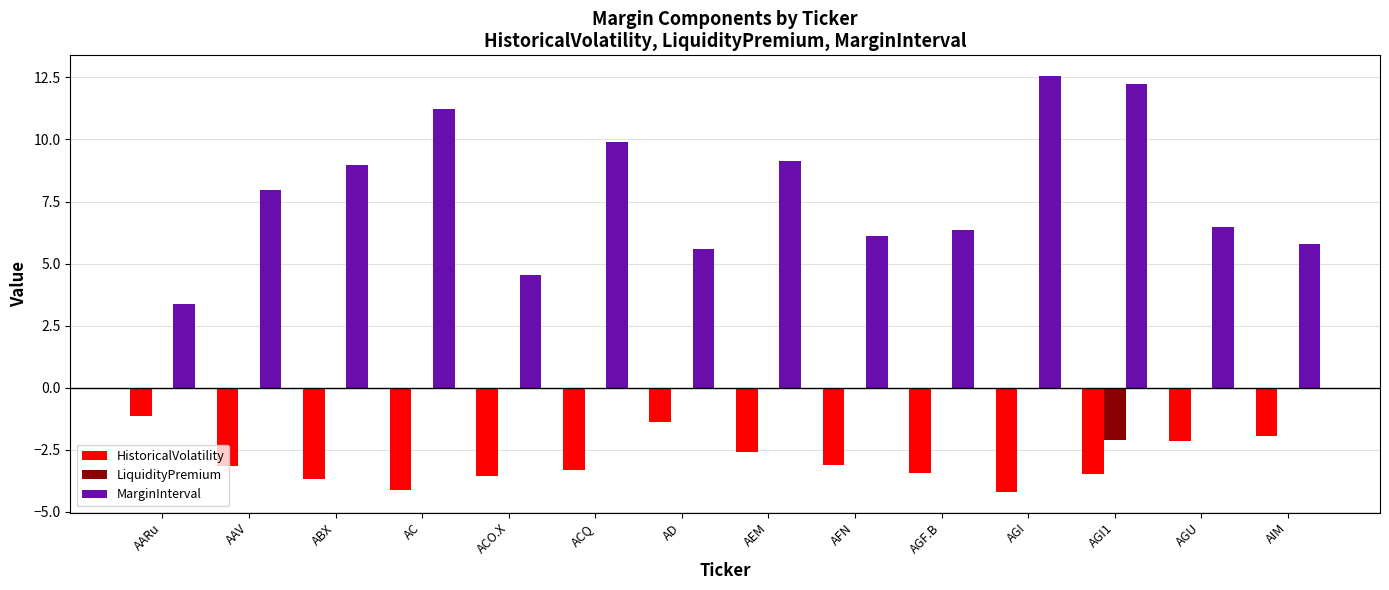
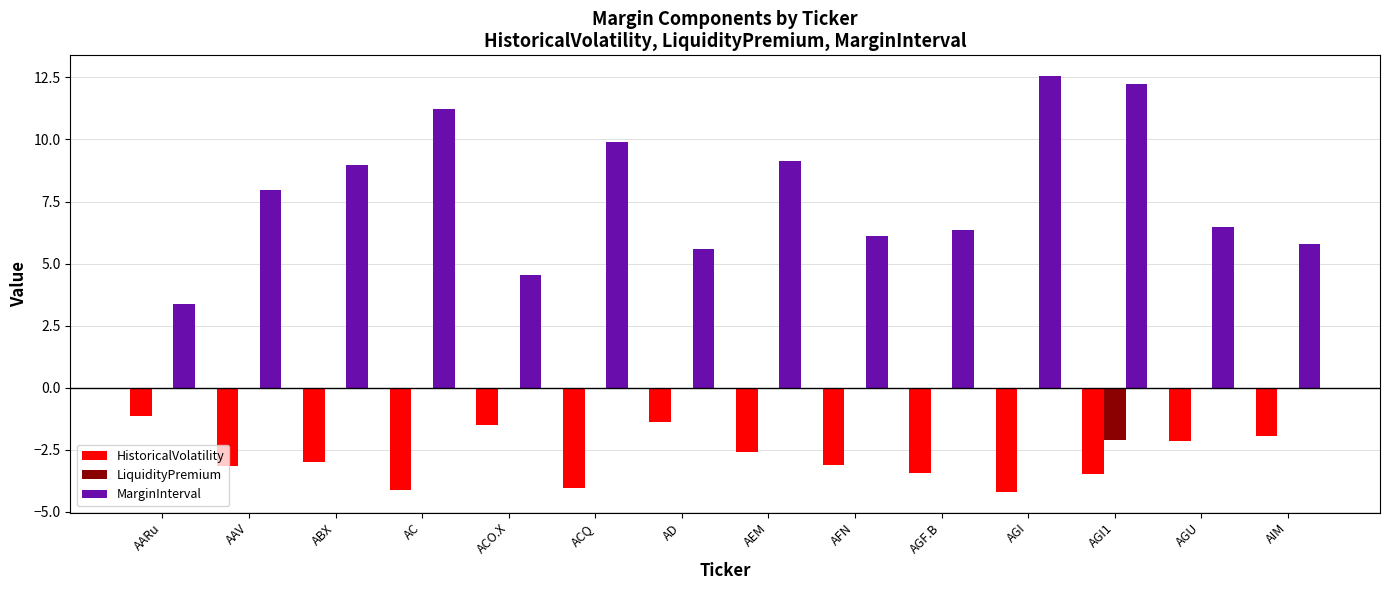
  {
    "HistoricalVolatility": {
      "AARu": -1.1,
-     "ABX": -3.7,
+     "ABX": -3.0,
      "AC": -4.1,
-     "ACO.X": -3.5,
-     "ACQ": -3.3,
+     "ACO.X": -1.5,
+     "ACQ": -4.0,
      "AD": -1.4,
      "AEM": -2.6,
      "AFN": -3.1,
      "AGF.B": -3.4,
      "AGI": -4.2,
      "AGI1": -3.5,
      "AGU": -2.2,
      "AIM": -1.9
    },
    "LiquidityPremium": {
      "AARu": 0.0,
      "AAV": 0.0,
      "ABX": 0.0,
      "AC": 0.0,
      "ACO.X": 0.0,
      "ACQ": 0.0,
      "AD": 0.0,
      "AEM": 0.0,
      "AFN": 0.0,
      "AGF.B": 0.0,
      "AGI": 0.0,
      "AGI1": -2.1,
      "AGU": 0.0,
      "AIM": 0.0
    },
    "MarginInterval": {
      "AARu": 3.4,
      "AAV": 8.0,
      "ABX": 9.0,
      "AC": 11.2,
      "ACO.X": 4.5,
      "ACQ": 9.9,
      "AD": 5.6,
      "AEM": 9.1,
      "AFN": 6.1,
      "AGF.B": 6.3,
      "AGI": 12.6,
      "AGI1": 12.2,
      "AGU": 6.5,
      "AIM": 5.8
    }
  }
